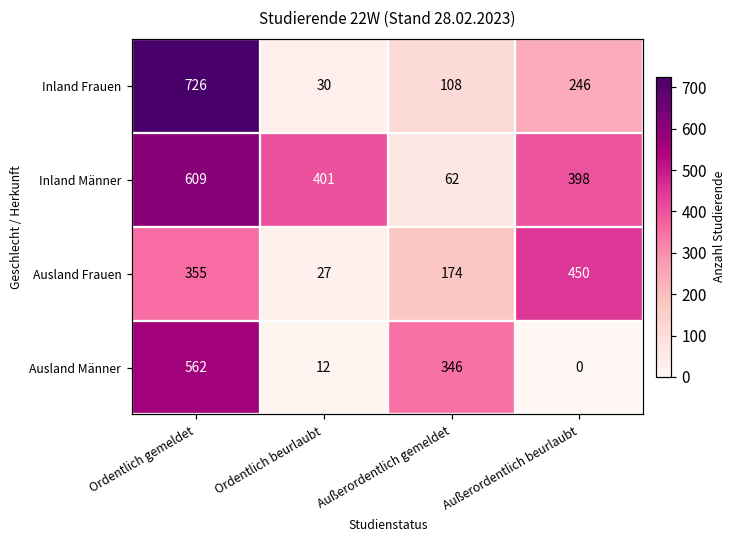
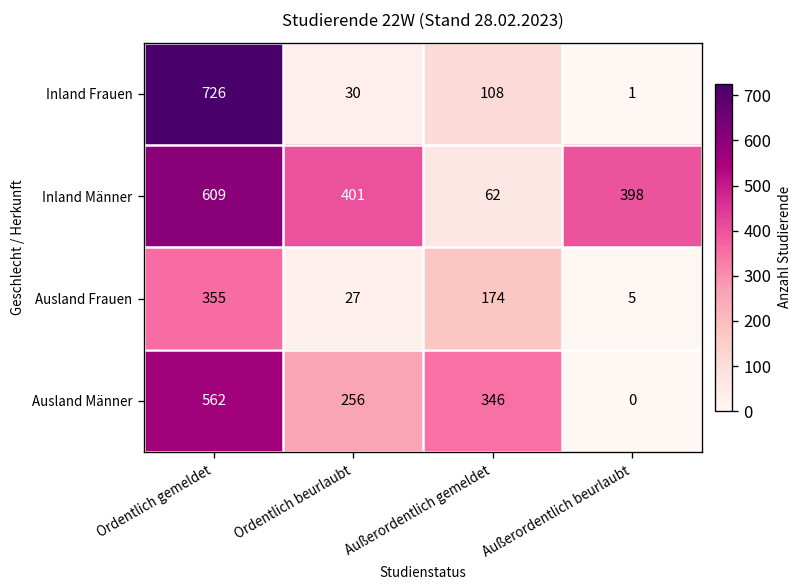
  {
    "Inland Frauen": {
      "Ordentlich gemeldet": 726,
      "Ordentlich beurlaubt": 30,
      "Außerordentlich gemeldet": 108,
-     "Außerordentlich beurlaubt": 246
+     "Außerordentlich beurlaubt": 1
    },
    "Inland Männer": {
      "Ordentlich gemeldet": 609,
      "Ordentlich beurlaubt": 401,
      "Außerordentlich gemeldet": 62,
      "Außerordentlich beurlaubt": 398
    },
    "Ausland Frauen": {
      "Ordentlich gemeldet": 355,
      "Ordentlich beurlaubt": 27,
      "Außerordentlich gemeldet": 174,
-     "Außerordentlich beurlaubt": 450
+     "Außerordentlich beurlaubt": 5
    },
    "Ausland Männer": {
      "Ordentlich gemeldet": 562,
-     "Ordentlich beurlaubt": 12,
+     "Ordentlich beurlaubt": 256,
      "Außerordentlich gemeldet": 346,
      "Außerordentlich beurlaubt": 0
    }
  }
